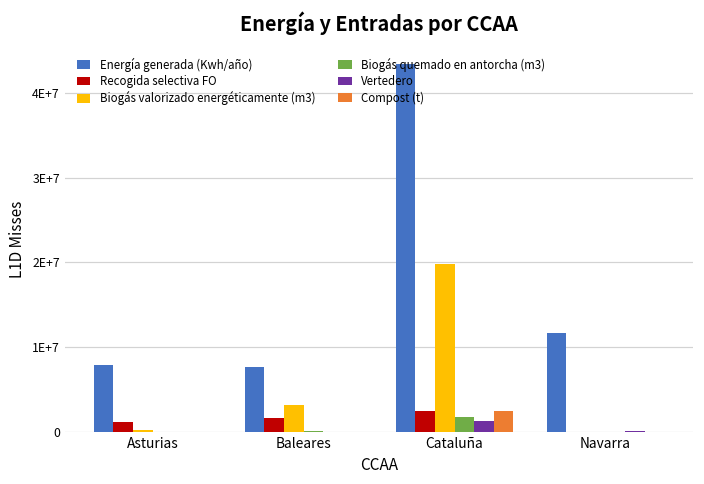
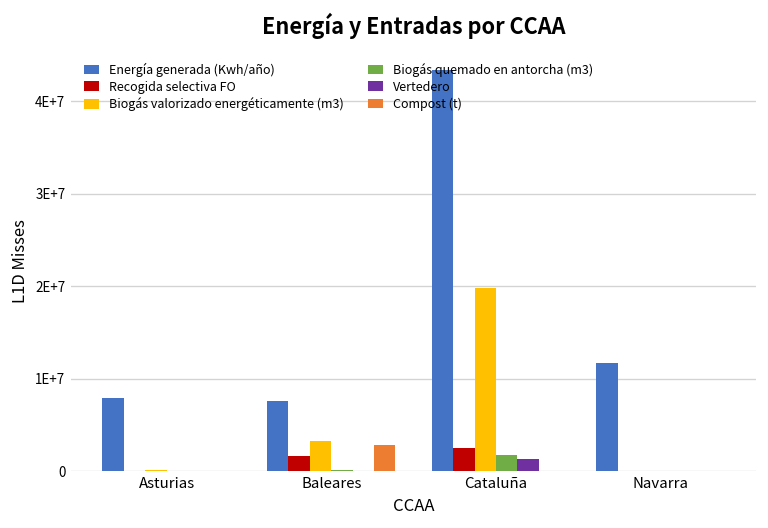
  {
    "Energía generada (Kwh/año)": {
      "Asturias": 8000000,
      "Baleares": 8000000,
      "Cataluña": 43000000,
      "Navarra": 12000000
    },
    "Recogida selectiva FO": {
-     "Asturias": 1000000,
+     "Asturias": 0,
      "Baleares": 2000000,
      "Cataluña": 2000000
    },
    "Biogás valorizado energéticamente (m3)": {
      "Baleares": 3000000,
      "Cataluña": 20000000,
      "Navarra": 0
    },
    "Biogás quemado en antorcha (m3)": {
      "Cataluña": 2000000,
      "Navarra": 0
    },
    "Vertedero": {
      "Cataluña": 1000000
    },
    "Compost (t)": {
      "Asturias": 0,
-     "Baleares": 0,
-     "Cataluña": 2000000
+     "Baleares": 3000000,
+     "Cataluña": 0
    }
  }
